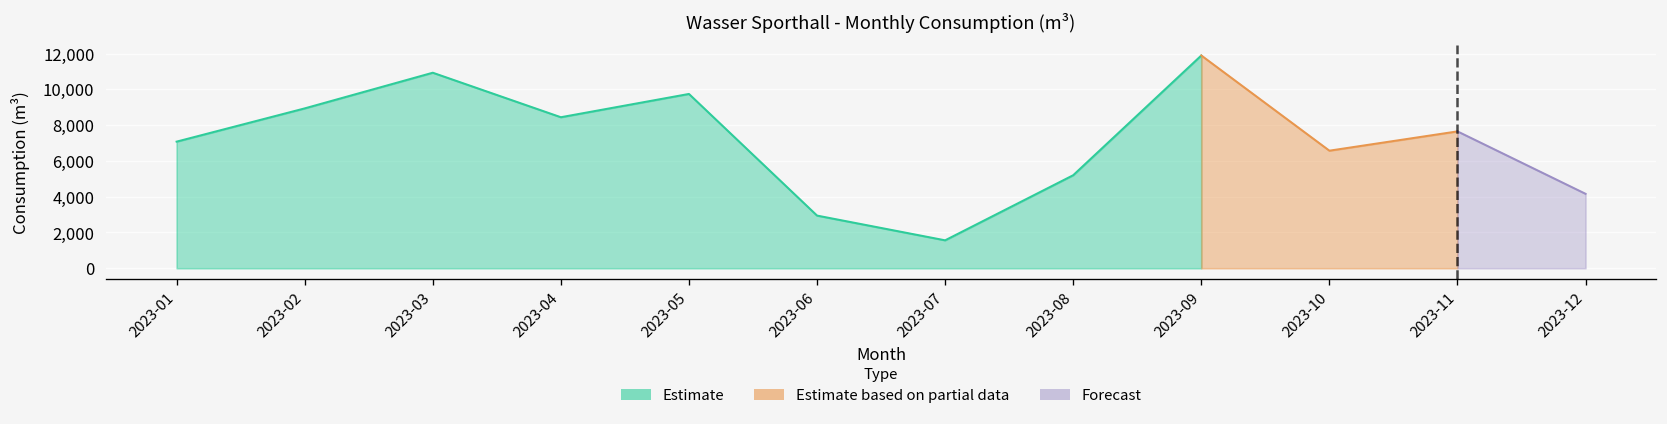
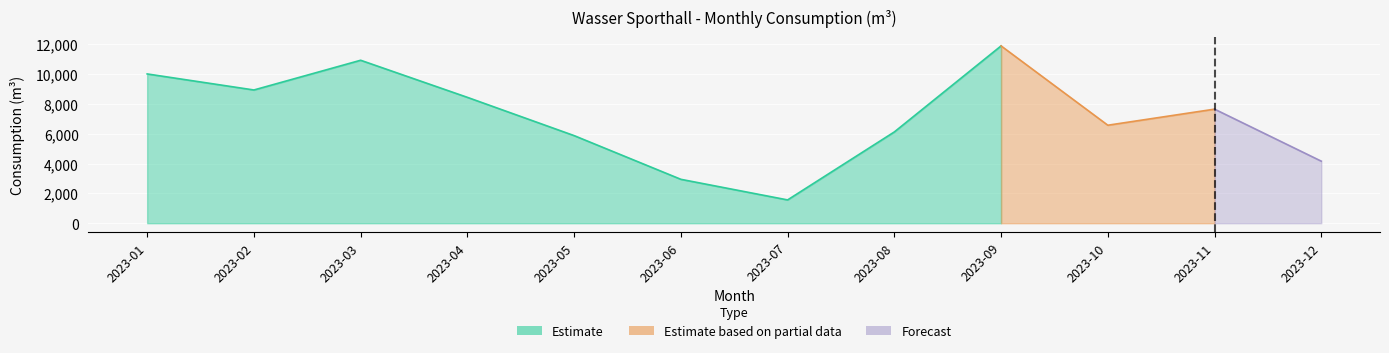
  {
    "Estimate": {
-     "2023-01": "7,100",
+     "2023-01": "10,000",
      "2023-02": "8,900",
      "2023-03": "10,900",
      "2023-04": "8,400",
-     "2023-05": "9,700",
+     "2023-05": "5,900",
      "2023-06": "2,900",
      "2023-07": "1,600",
-     "2023-08": "5,200"
+     "2023-08": "6,100"
    },
    "Estimate based on partial data": {
      "2023-10": "6,600"
    },
    "Forecast": {
      "2023-12": "4,200"
    }
  }
